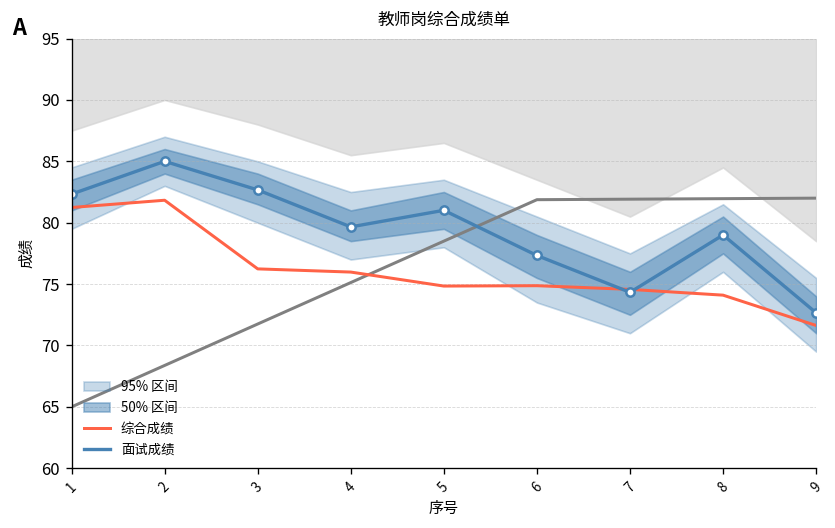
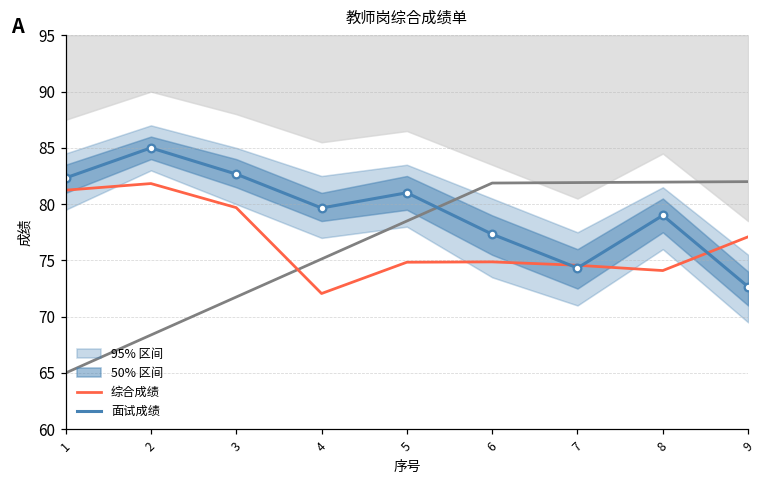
  {
    "综合成绩": {
      "1": 81.2,
      "2": 81.8,
-     "3": 76.2,
-     "4": 76.0,
+     "3": 79.7,
+     "4": 72.1,
      "5": 74.8,
      "6": 74.9,
      "8": 74.1,
-     "9": 71.6
+     "9": 77.1
    }
  }
